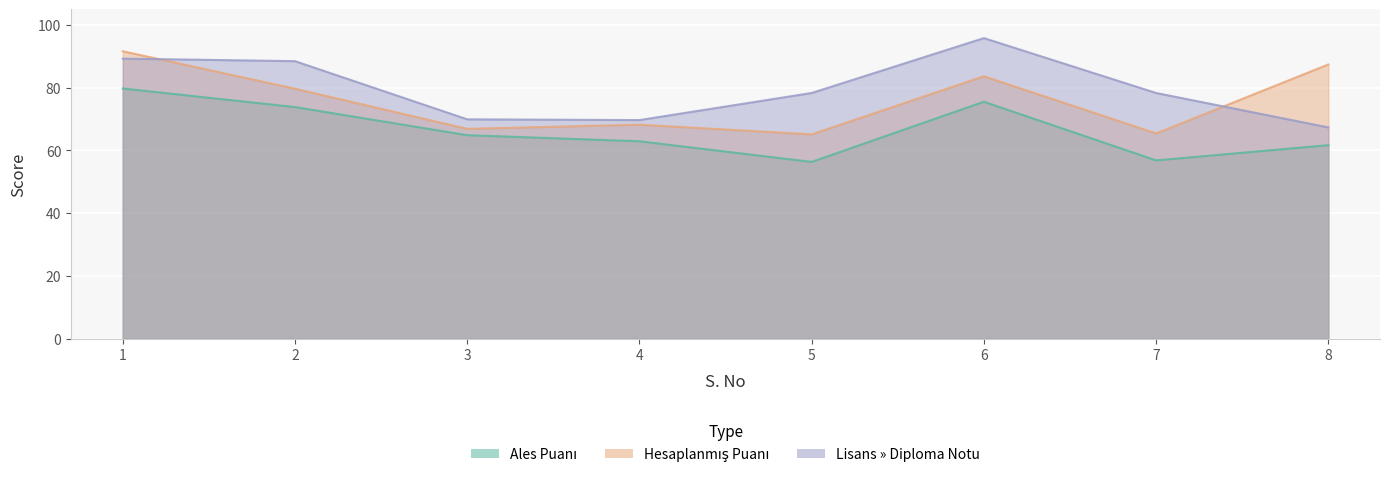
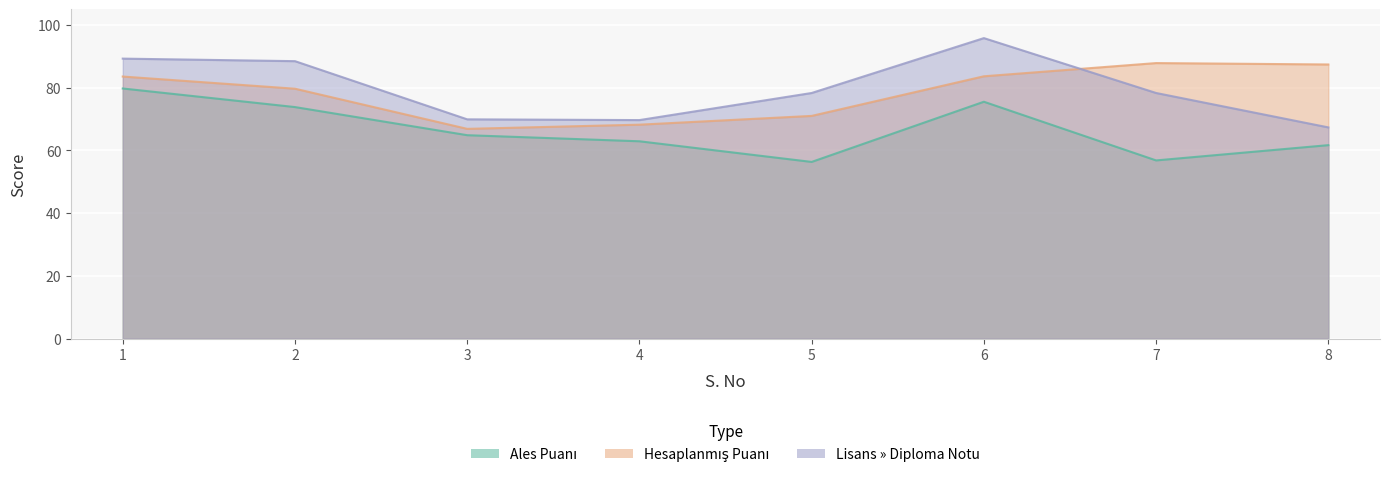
  {
    "Hesaplanmış Puanı": {
-     "1": 92,
+     "1": 84,
      "2": 80,
      "3": 67,
      "4": 68,
-     "5": 65,
+     "5": 71,
      "6": 84,
-     "7": 65,
+     "7": 88,
      "8": 87
    }
  }
